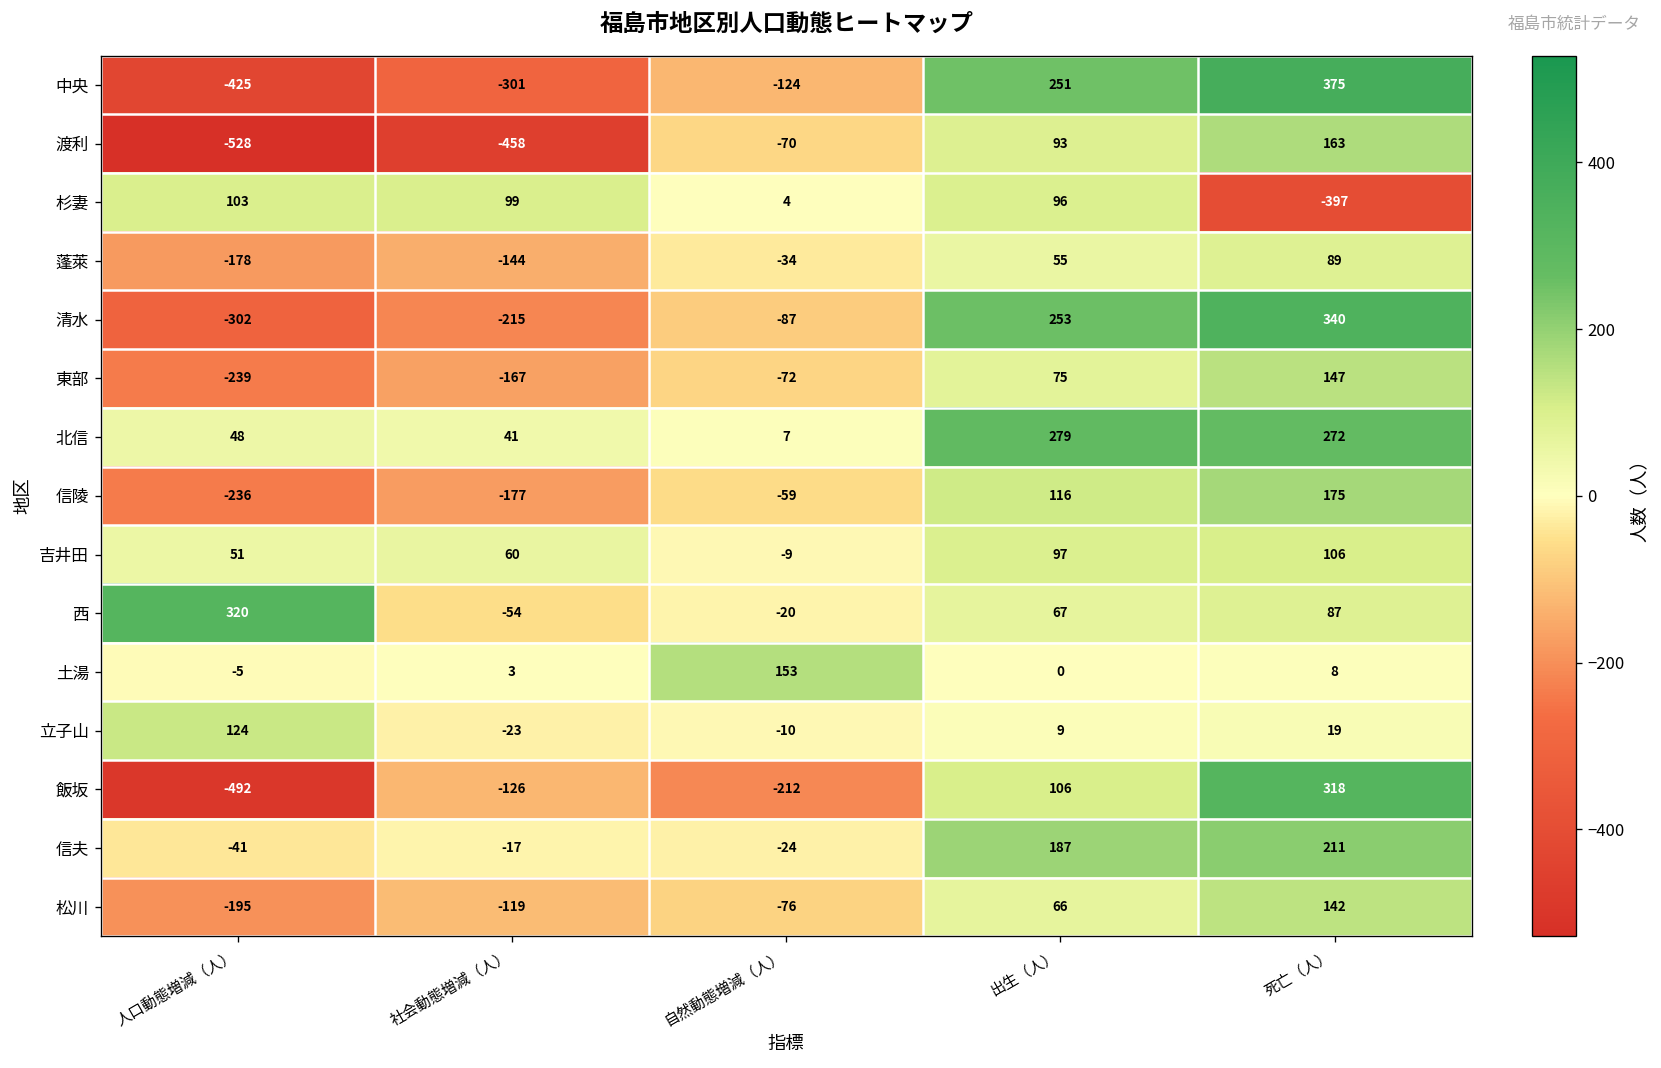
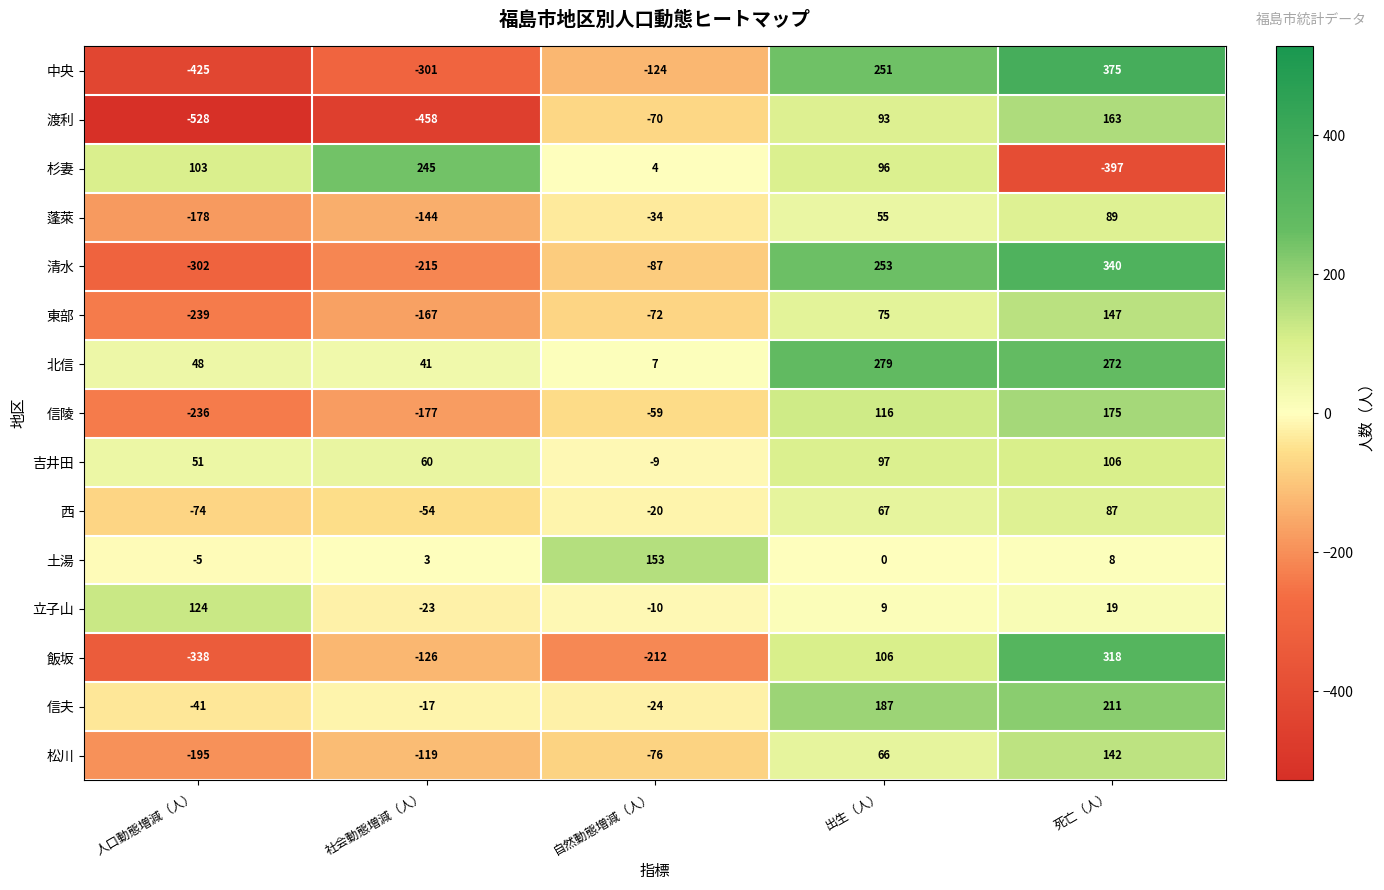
  {
    "中央": {
      "人口動態増減（人）": -425,
      "社会動態増減（人）": -301,
      "自然動態増減（人）": -124,
      "出生（人）": 251,
      "死亡（人）": 375
    },
    "渡利": {
      "人口動態増減（人）": -528,
      "社会動態増減（人）": -458,
      "自然動態増減（人）": -70,
      "出生（人）": 93,
      "死亡（人）": 163
    },
    "杉妻": {
      "人口動態増減（人）": 103,
-     "社会動態増減（人）": 99,
+     "社会動態増減（人）": 245,
      "自然動態増減（人）": 4,
      "出生（人）": 96,
      "死亡（人）": -397
    },
    "蓬萊": {
      "人口動態増減（人）": -178,
      "社会動態増減（人）": -144,
      "自然動態増減（人）": -34,
      "出生（人）": 55,
      "死亡（人）": 89
    },
    "清水": {
      "人口動態増減（人）": -302,
      "社会動態増減（人）": -215,
      "自然動態増減（人）": -87,
      "出生（人）": 253,
      "死亡（人）": 340
    },
    "東部": {
      "人口動態増減（人）": -239,
      "社会動態増減（人）": -167,
      "自然動態増減（人）": -72,
      "出生（人）": 75,
      "死亡（人）": 147
    },
    "北信": {
      "人口動態増減（人）": 48,
      "社会動態増減（人）": 41,
      "自然動態増減（人）": 7,
      "出生（人）": 279,
      "死亡（人）": 272
    },
    "信陵": {
      "人口動態増減（人）": -236,
      "社会動態増減（人）": -177,
      "自然動態増減（人）": -59,
      "出生（人）": 116,
      "死亡（人）": 175
    },
    "吉井田": {
      "人口動態増減（人）": 51,
      "社会動態増減（人）": 60,
      "自然動態増減（人）": -9,
      "出生（人）": 97,
      "死亡（人）": 106
    },
    "西": {
-     "人口動態増減（人）": 320,
+     "人口動態増減（人）": -74,
      "社会動態増減（人）": -54,
      "自然動態増減（人）": -20,
      "出生（人）": 67,
      "死亡（人）": 87
    },
    "土湯": {
      "人口動態増減（人）": -5,
      "社会動態増減（人）": 3,
      "自然動態増減（人）": 153,
      "出生（人）": 0,
      "死亡（人）": 8
    },
    "立子山": {
      "人口動態増減（人）": 124,
      "社会動態増減（人）": -23,
      "自然動態増減（人）": -10,
      "出生（人）": 9,
      "死亡（人）": 19
    },
    "飯坂": {
-     "人口動態増減（人）": -492,
+     "人口動態増減（人）": -338,
      "社会動態増減（人）": -126,
      "自然動態増減（人）": -212,
      "出生（人）": 106,
      "死亡（人）": 318
    },
    "信夫": {
      "人口動態増減（人）": -41,
      "社会動態増減（人）": -17,
      "自然動態増減（人）": -24,
      "出生（人）": 187,
      "死亡（人）": 211
    },
    "松川": {
      "人口動態増減（人）": -195,
      "社会動態増減（人）": -119,
      "自然動態増減（人）": -76,
      "出生（人）": 66,
      "死亡（人）": 142
    }
  }
